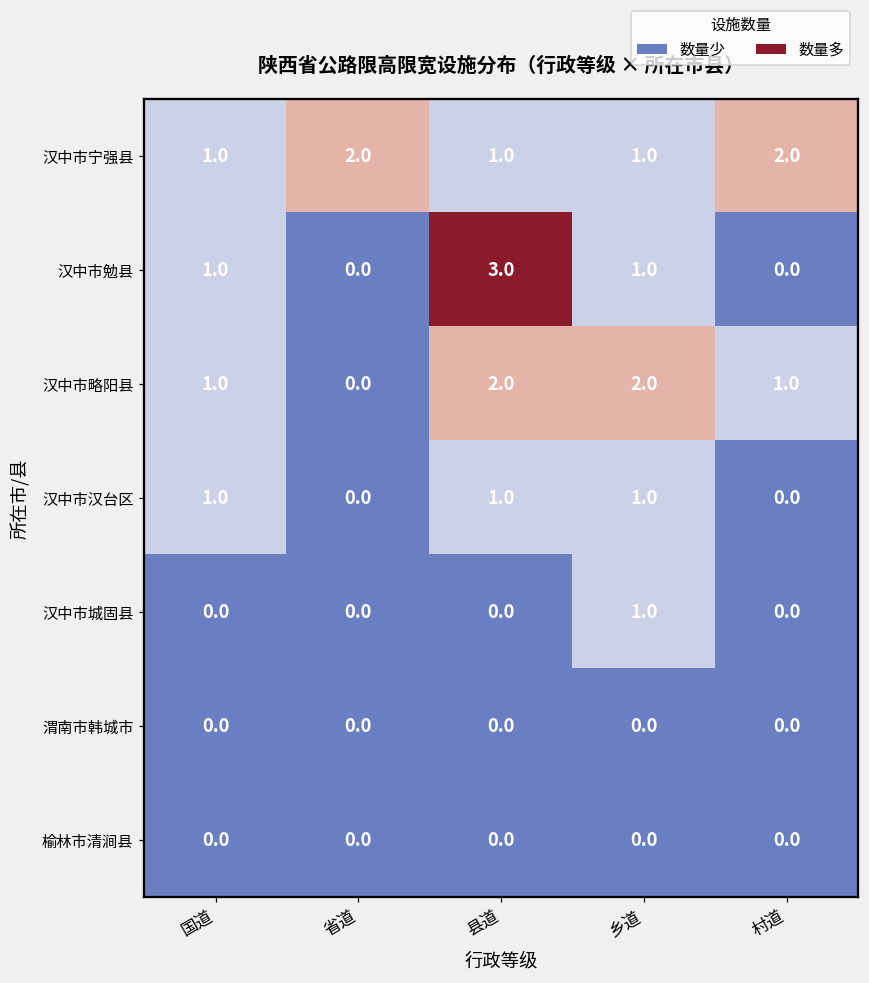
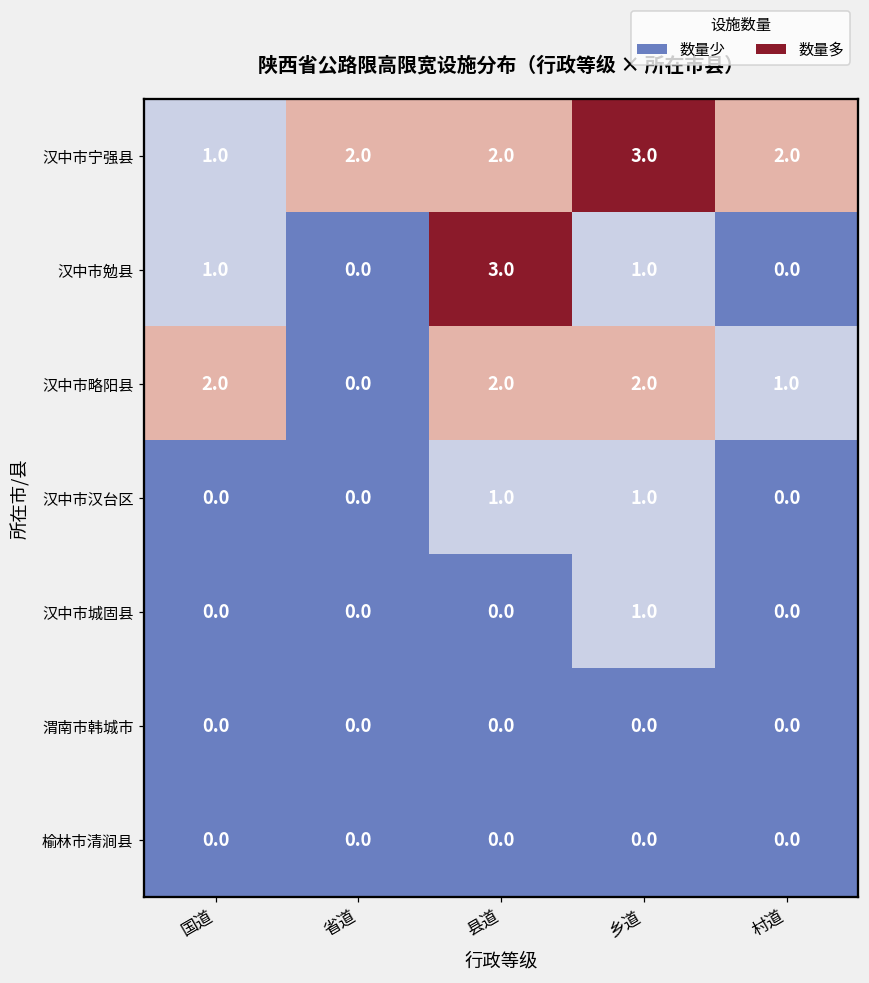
  {
    "汉中市宁强县": {
      "国道": 1.0,
      "省道": 2.0,
-     "县道": 1.0,
-     "乡道": 1.0,
+     "县道": 2.0,
+     "乡道": 3.0,
      "村道": 2.0
    },
    "汉中市勉县": {
      "国道": 1.0,
      "省道": 0.0,
      "县道": 3.0,
      "乡道": 1.0,
      "村道": 0.0
    },
    "汉中市略阳县": {
-     "国道": 1.0,
+     "国道": 2.0,
      "省道": 0.0,
      "县道": 2.0,
      "乡道": 2.0,
      "村道": 1.0
    },
    "汉中市汉台区": {
-     "国道": 1.0,
+     "国道": 0.0,
      "省道": 0.0,
      "县道": 1.0,
      "乡道": 1.0,
      "村道": 0.0
    },
    "汉中市城固县": {
      "国道": 0.0,
      "省道": 0.0,
      "县道": 0.0,
      "乡道": 1.0,
      "村道": 0.0
    },
    "渭南市韩城市": {
      "国道": 0.0,
      "省道": 0.0,
      "县道": 0.0,
      "乡道": 0.0,
      "村道": 0.0
    },
    "榆林市清涧县": {
      "国道": 0.0,
      "省道": 0.0,
      "县道": 0.0,
      "乡道": 0.0,
      "村道": 0.0
    }
  }
